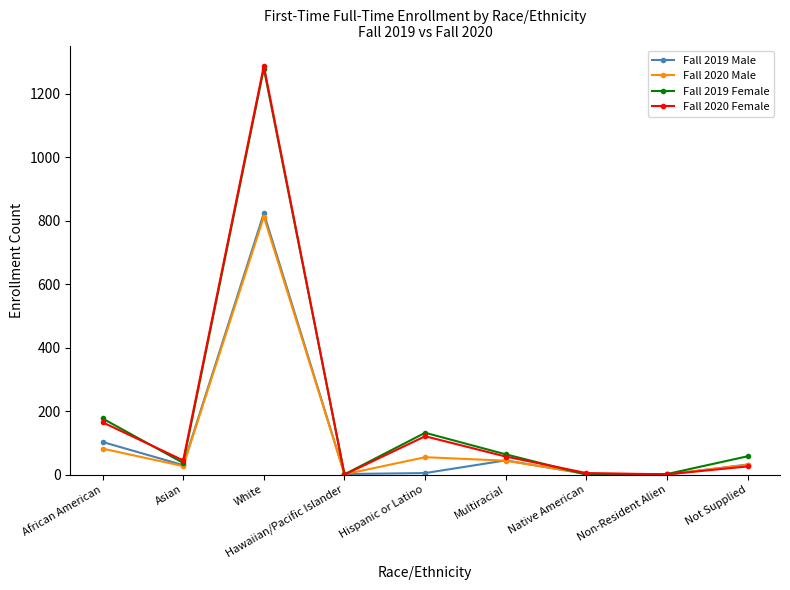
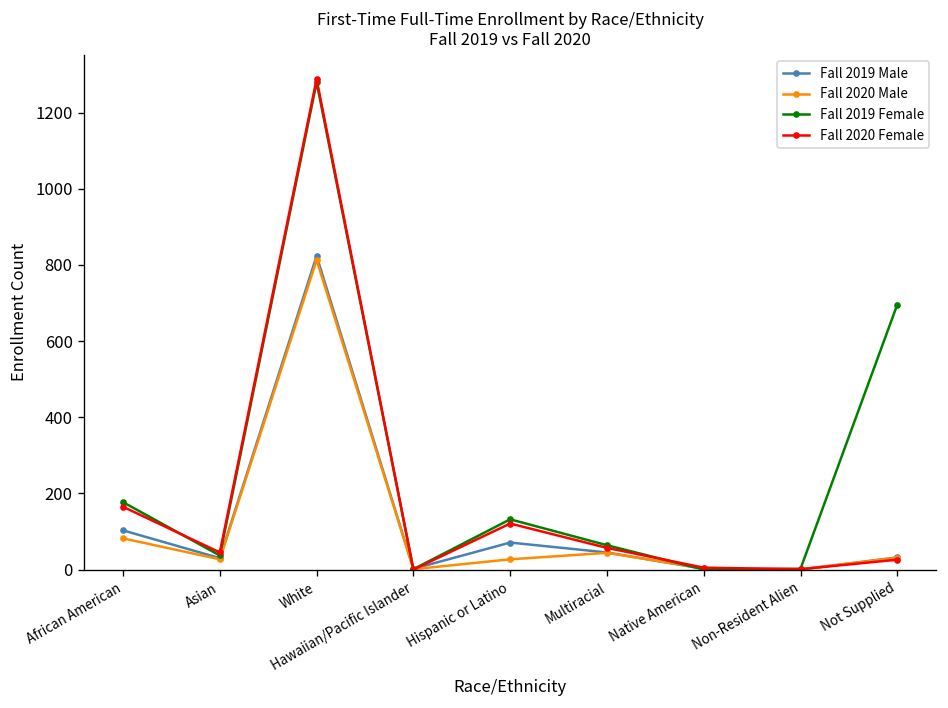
  {
    "Fall 2019 Male": {
      "African American": 100,
      "White": 820,
-     "Hispanic or Latino": 10
+     "Hispanic or Latino": 70
    },
    "Fall 2020 Male": {
      "African American": 80,
      "White": 810,
-     "Hispanic or Latino": 60
+     "Hispanic or Latino": 30
    },
    "Fall 2019 Female": {
      "African American": 180,
      "Hispanic or Latino": 130,
-     "Not Supplied": 60
+     "Not Supplied": 700
    },
    "Fall 2020 Female": {
      "African American": 170,
      "Hispanic or Latino": 120
    }
  }
